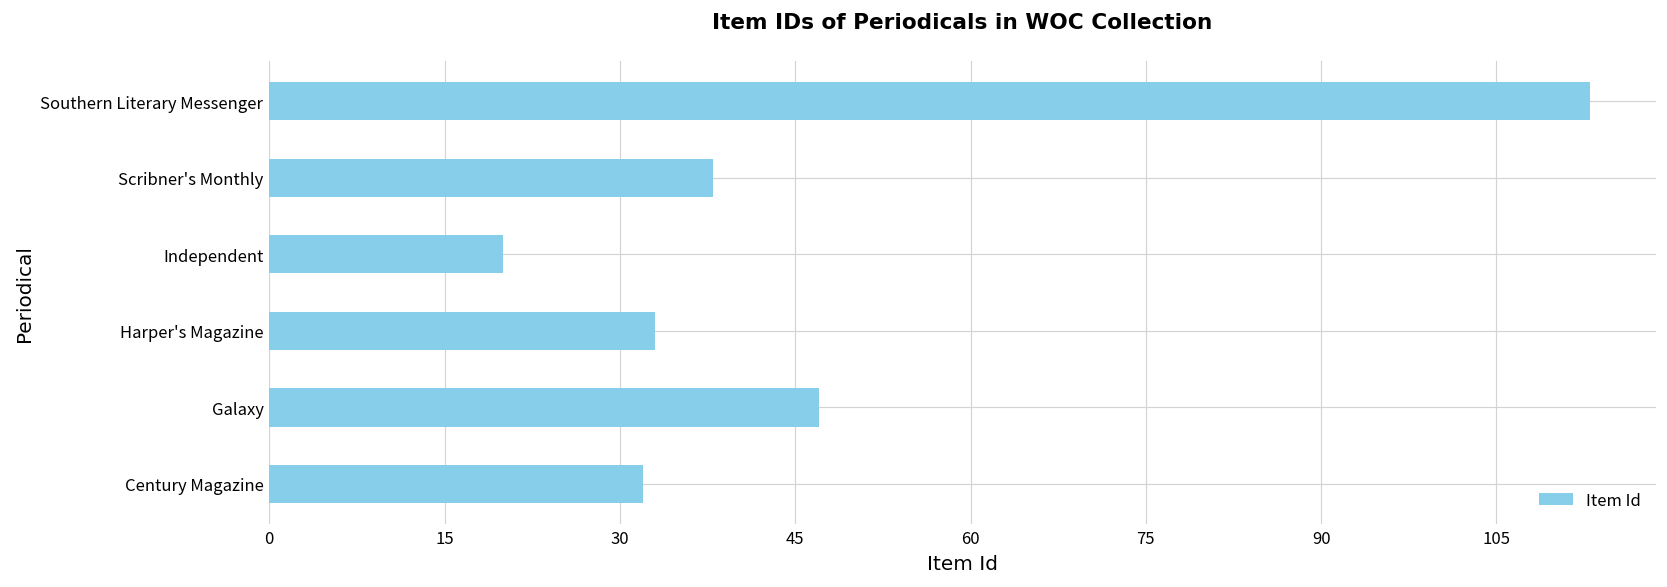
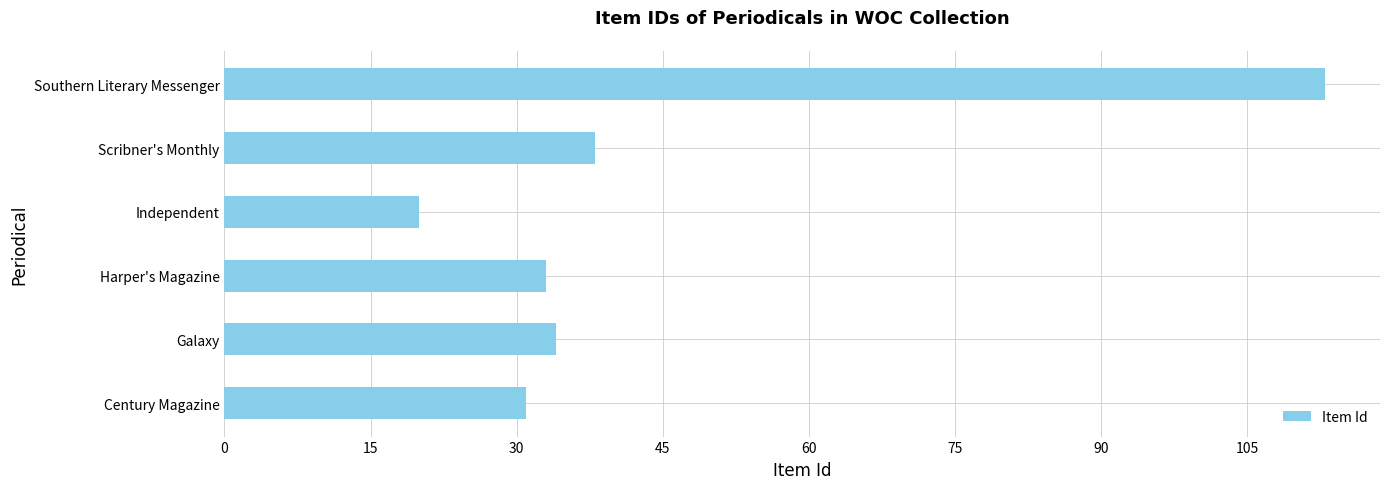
  {
    "Southern Literary Messenger": 113,
    "Scribner's Monthly": 38,
    "Independent": 20,
    "Harper's Magazine": 33,
-   "Galaxy": 47,
-   "Century Magazine": 32
+   "Galaxy": 34,
+   "Century Magazine": 31
  }
